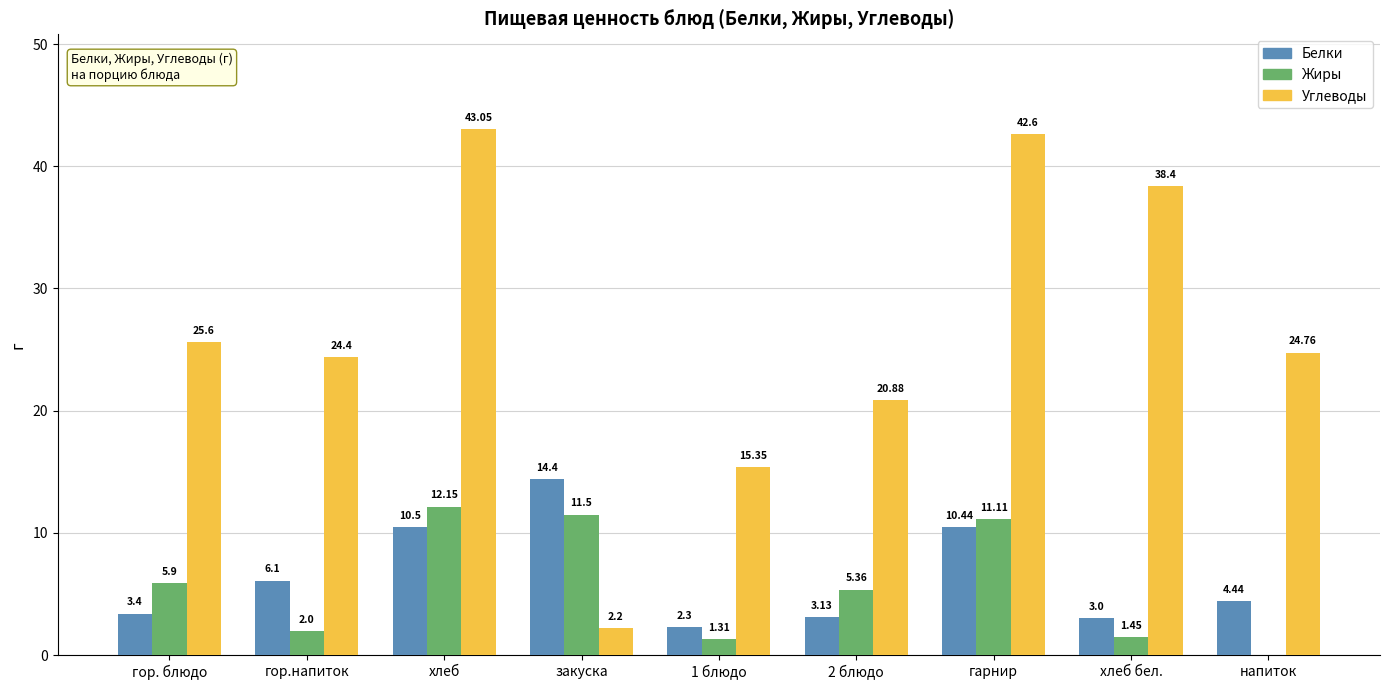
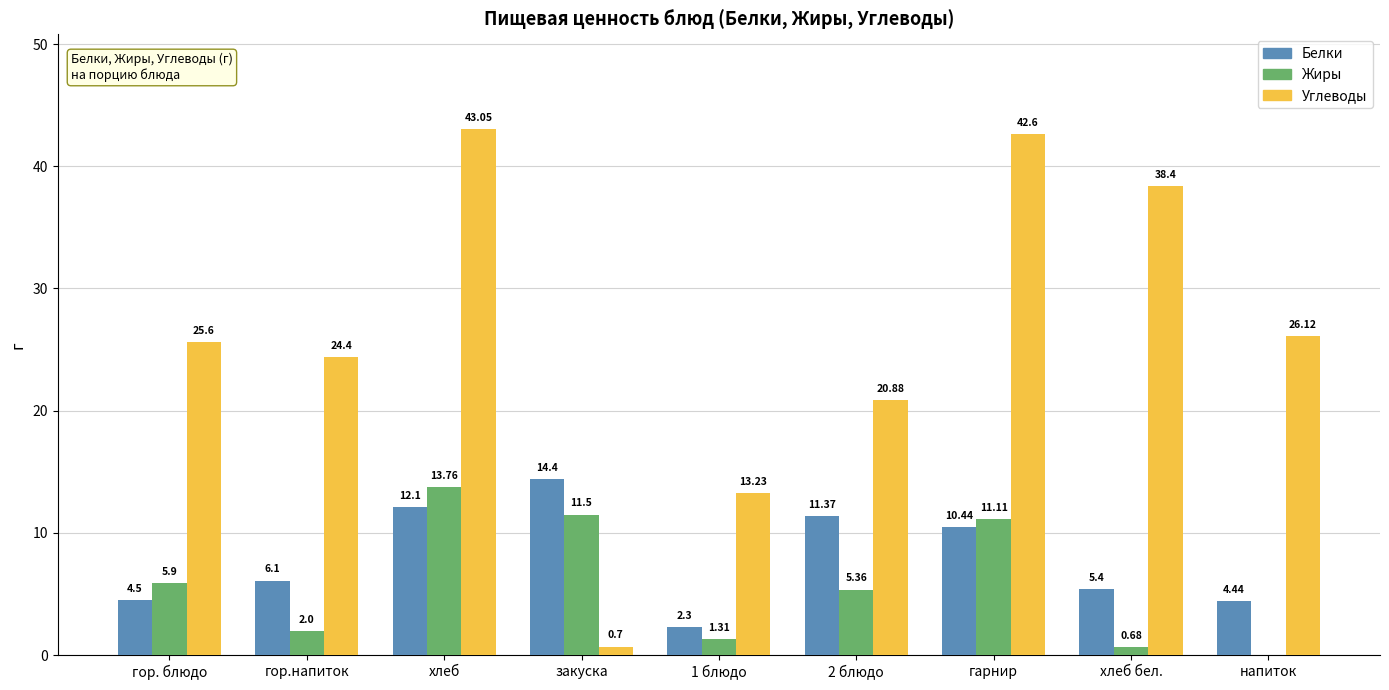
  {
    "Белки": {
-     "гор. блюдо": 3.4,
+     "гор. блюдо": 4.5,
      "гор.напиток": 6.1,
-     "хлеб": 10.5,
+     "хлеб": 12.1,
      "закуска": 14.4,
      "1 блюдо": 2.3,
-     "2 блюдо": 3.13,
+     "2 блюдо": 11.37,
      "гарнир": 10.44,
-     "хлеб бел.": 3.0,
+     "хлеб бел.": 5.4,
      "напиток": 4.44
    },
    "Жиры": {
      "гор. блюдо": 5.9,
      "гор.напиток": 2.0,
-     "хлеб": 12.15,
+     "хлеб": 13.76,
      "закуска": 11.5,
      "1 блюдо": 1.31,
      "2 блюдо": 5.36,
      "гарнир": 11.11,
-     "хлеб бел.": 1.45
+     "хлеб бел.": 0.68
    },
    "Углеводы": {
      "гор. блюдо": 25.6,
      "гор.напиток": 24.4,
      "хлеб": 43.05,
-     "закуска": 2.2,
-     "1 блюдо": 15.35,
+     "закуска": 0.7,
+     "1 блюдо": 13.23,
      "2 блюдо": 20.88,
      "гарнир": 42.6,
      "хлеб бел.": 38.4,
-     "напиток": 24.76
+     "напиток": 26.12
    }
  }
